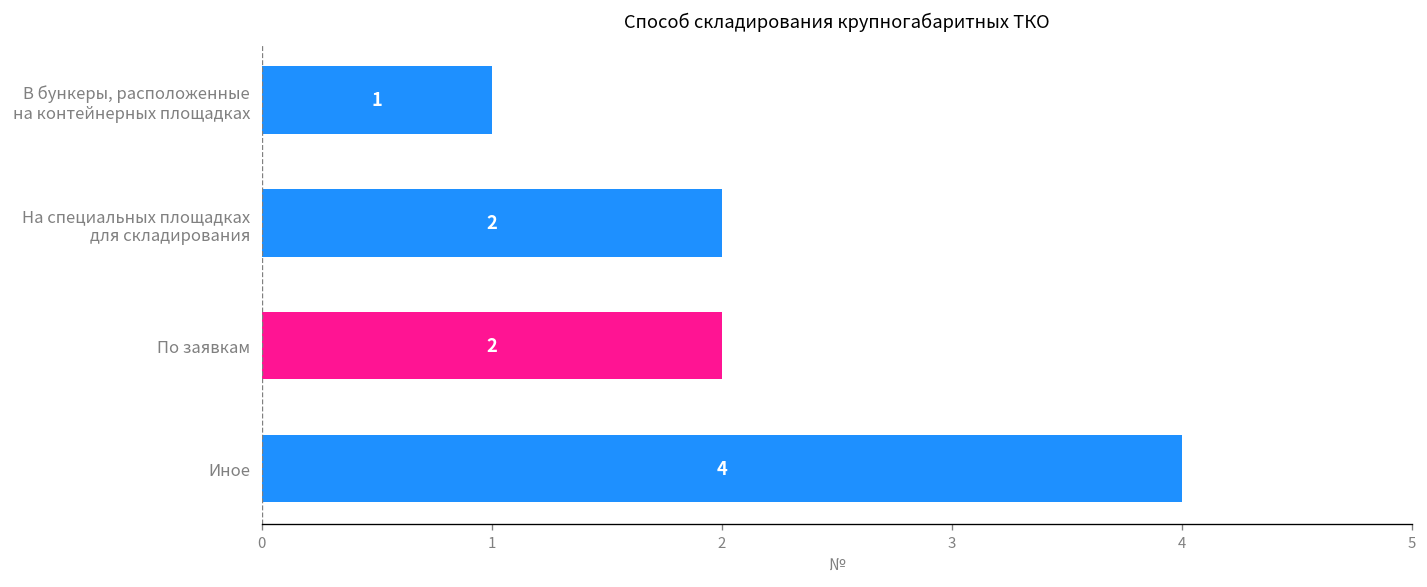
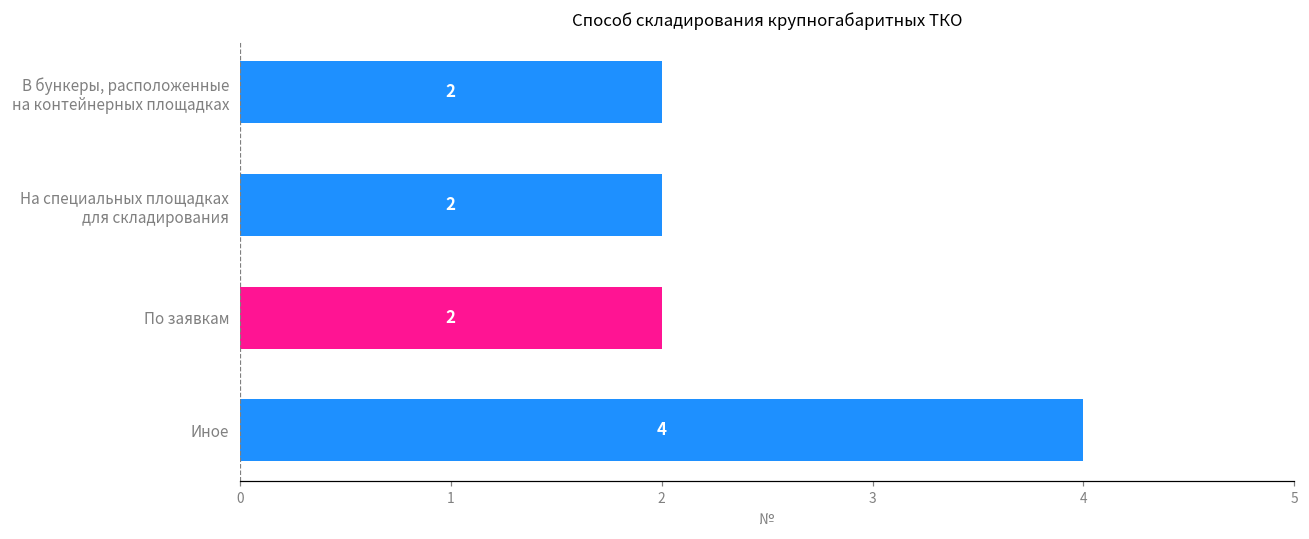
  {
-   "В бункеры, расположенные на контейнерных площадках": 1,
+   "В бункеры, расположенные на контейнерных площадках": 2,
    "На специальных площадках для складирования": 2,
    "По заявкам": 2,
    "Иное": 4
  }
